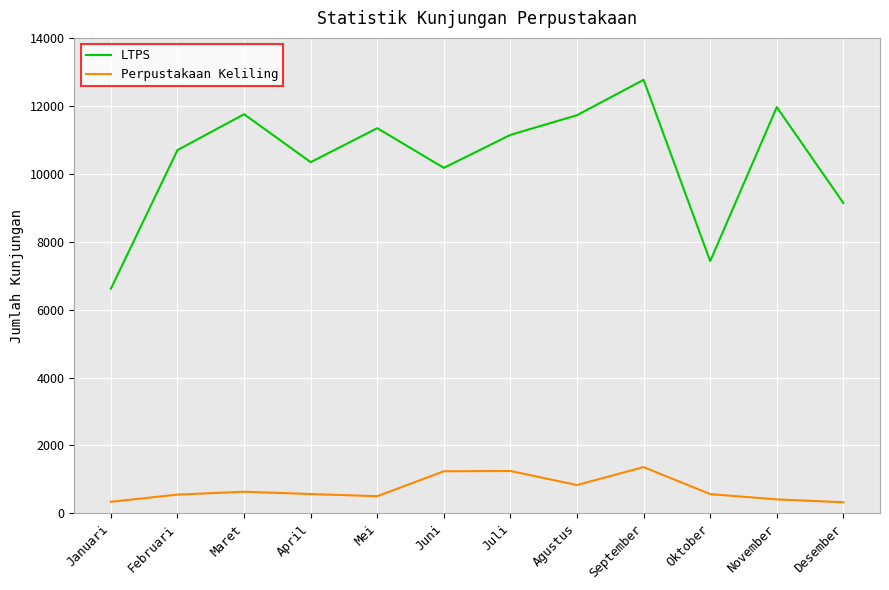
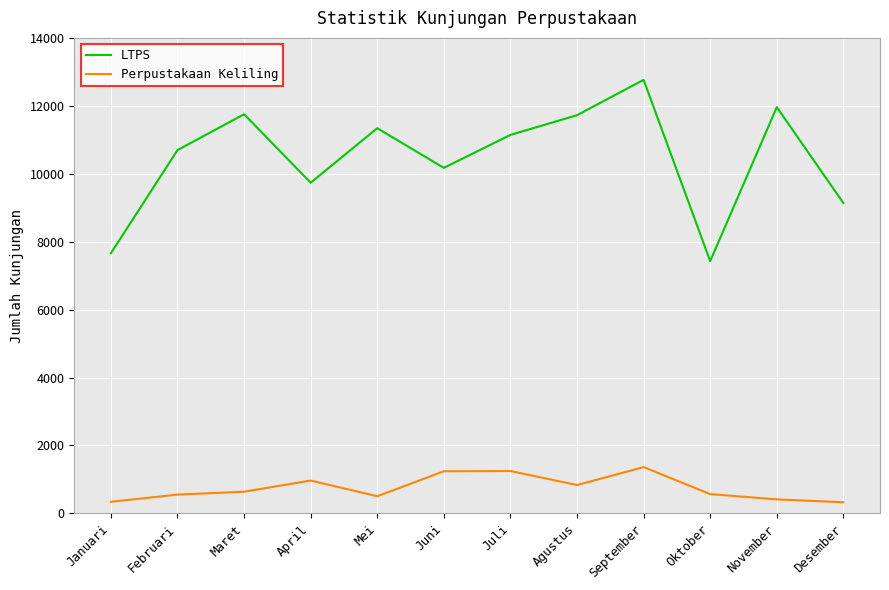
  {
    "LTPS": {
-     "Januari": 6600,
+     "Januari": 7700,
      "Februari": 10700,
      "Maret": 11800,
-     "April": 10300,
+     "April": 9700,
      "Mei": 11300,
      "Juni": 10200,
      "Juli": 11100,
      "Agustus": 11700,
      "September": 12800,
      "Oktober": 7400,
      "November": 12000,
      "Desember": 9100
    },
    "Perpustakaan Keliling": {
      "Januari": 300,
      "Februari": 600,
      "Maret": 600,
-     "April": 600,
+     "April": 1000,
      "Mei": 500,
      "Juni": 1200,
      "Juli": 1200,
      "Agustus": 800,
      "September": 1400,
      "Oktober": 600,
      "November": 400,
      "Desember": 300
    }
  }
